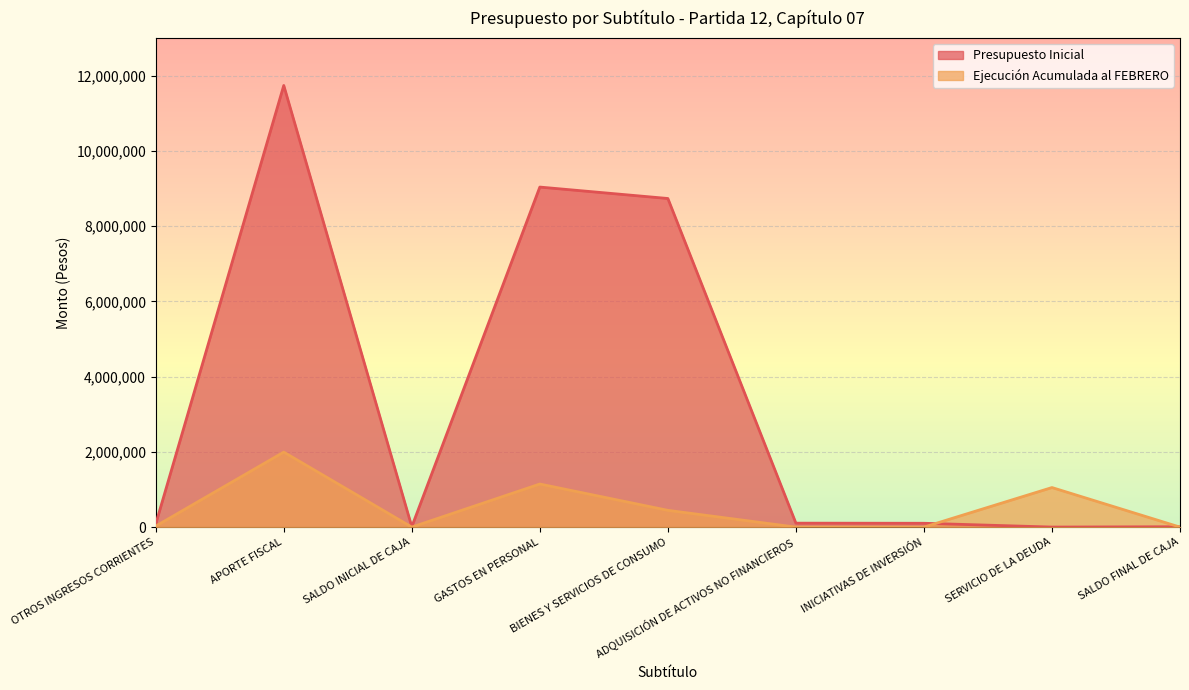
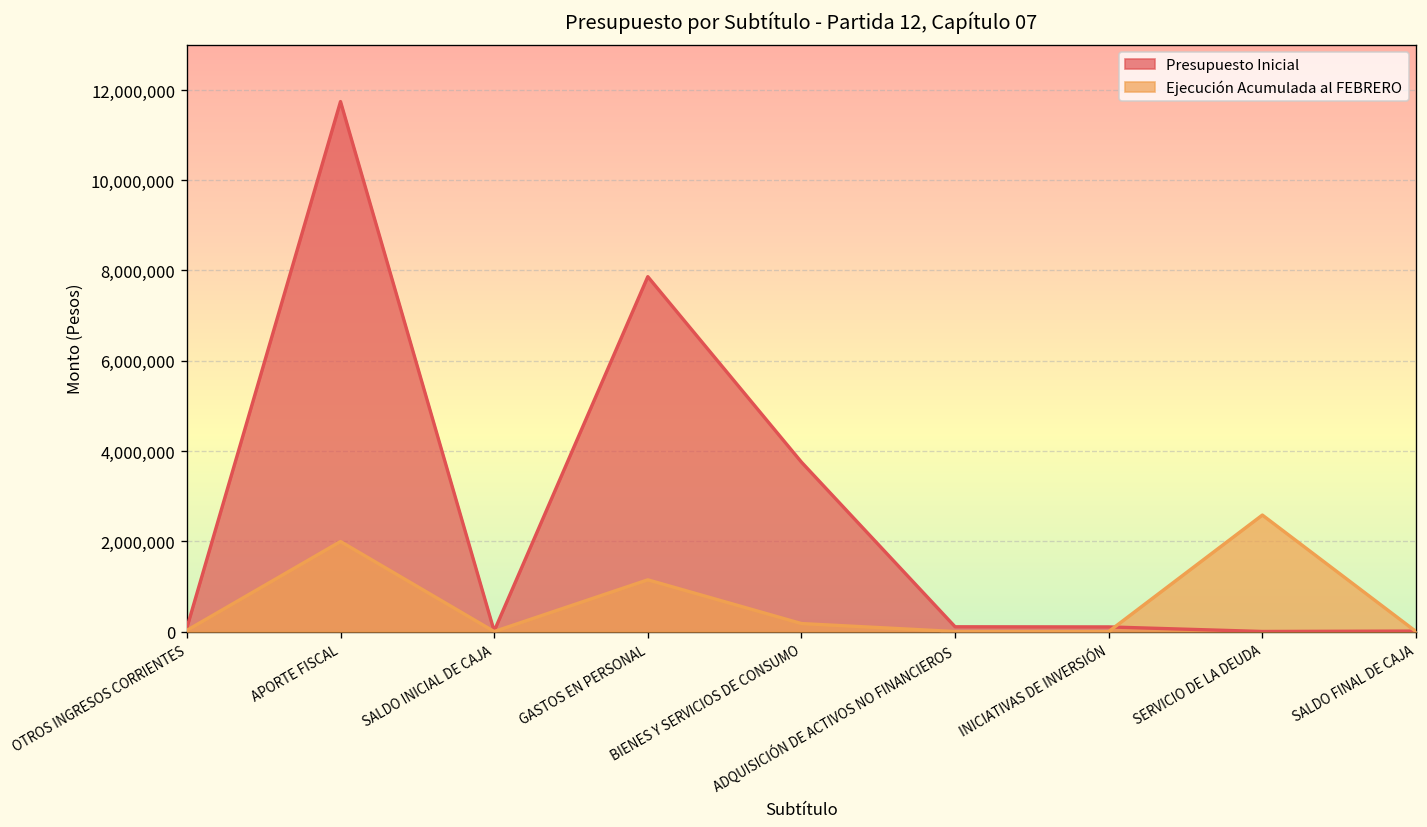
  {
    "Presupuesto Inicial": {
      "APORTE FISCAL": "11,700,000",
-     "GASTOS EN PERSONAL": "9,000,000",
-     "BIENES Y SERVICIOS DE CONSUMO": "8,700,000",
+     "GASTOS EN PERSONAL": "7,900,000",
+     "BIENES Y SERVICIOS DE CONSUMO": "3,800,000",
      "ADQUISICIÓN DE ACTIVOS NO FINANCIEROS": "100,000",
      "INICIATIVAS DE INVERSIÓN": "100,000",
      "SERVICIO DE LA DEUDA": "0"
    },
    "Ejecución Acumulada al FEBRERO": {
      "APORTE FISCAL": "2,000,000",
      "GASTOS EN PERSONAL": "1,100,000",
-     "BIENES Y SERVICIOS DE CONSUMO": "400,000",
+     "BIENES Y SERVICIOS DE CONSUMO": "200,000",
      "ADQUISICIÓN DE ACTIVOS NO FINANCIEROS": "0",
      "INICIATIVAS DE INVERSIÓN": "0",
-     "SERVICIO DE LA DEUDA": "1,100,000"
+     "SERVICIO DE LA DEUDA": "2,600,000"
    }
  }
